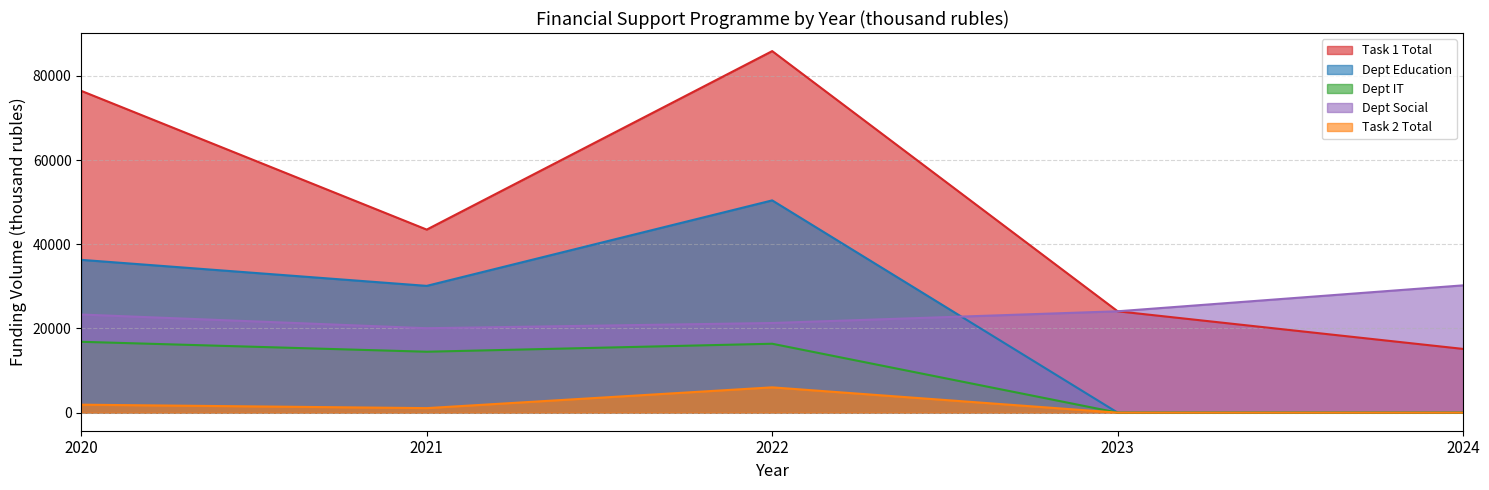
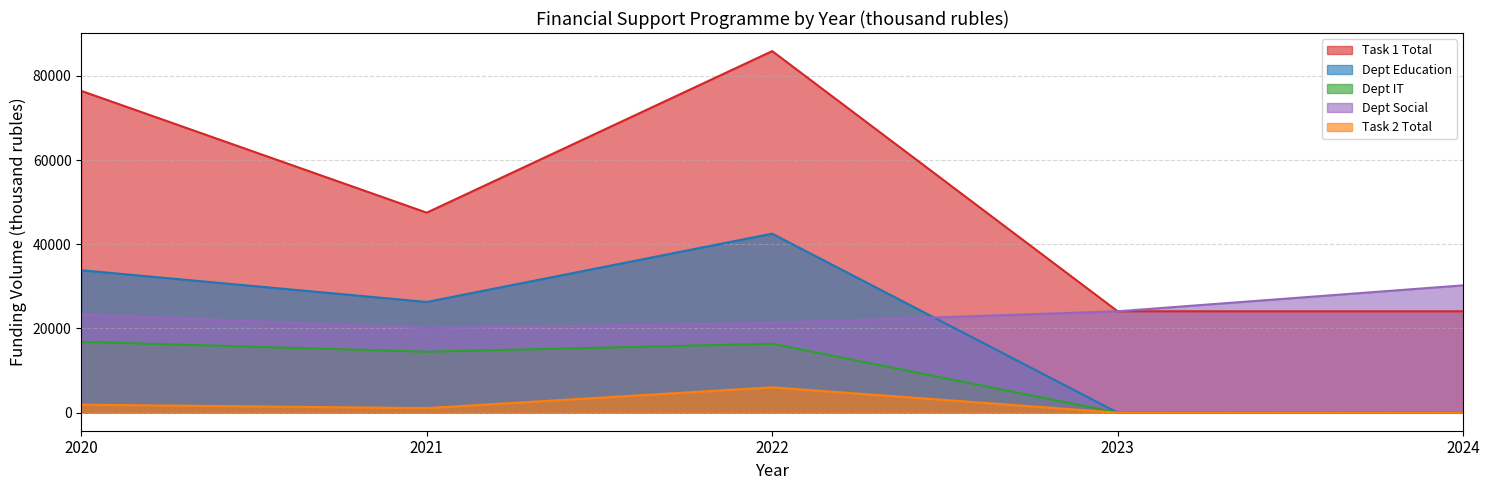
  {
    "Task 1 Total": {
      "2020": 76000,
-     "2021": 43000,
+     "2021": 48000,
      "2022": 86000,
-     "2024": 15000
+     "2024": 24000
    },
    "Dept Education": {
-     "2020": 36000,
-     "2021": 30000,
-     "2022": 50000
+     "2020": 34000,
+     "2021": 26000,
+     "2022": 43000
    },
    "Dept IT": {
      "2020": 17000,
      "2021": 14000,
      "2022": 16000
    },
    "Dept Social": {
      "2020": 23000,
      "2021": 20000,
      "2022": 21000,
      "2024": 30000
    },
    "Task 2 Total": {
      "2020": 2000,
      "2021": 1000,
      "2022": 6000
    }
  }
